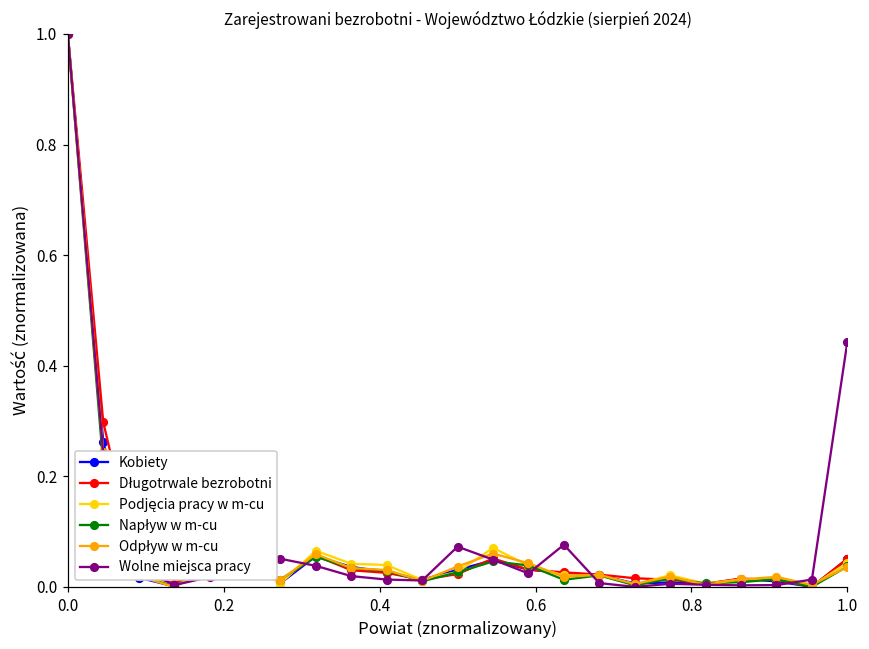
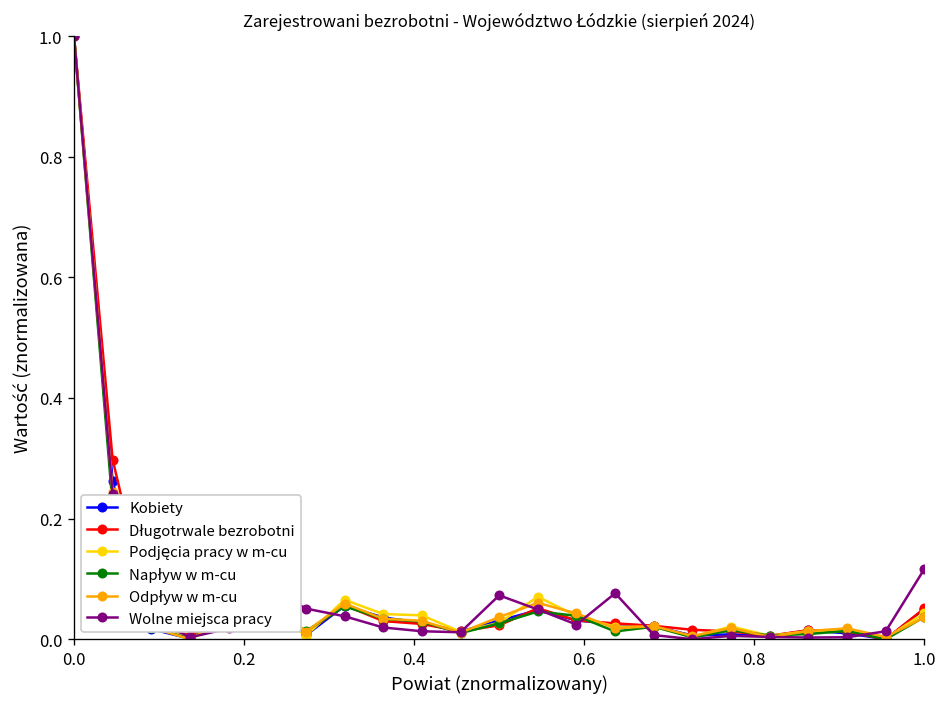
  {
    "Wolne miejsca pracy": {
-     "1.0": 0.44
+     "1.0": 0.12
    }
  }
